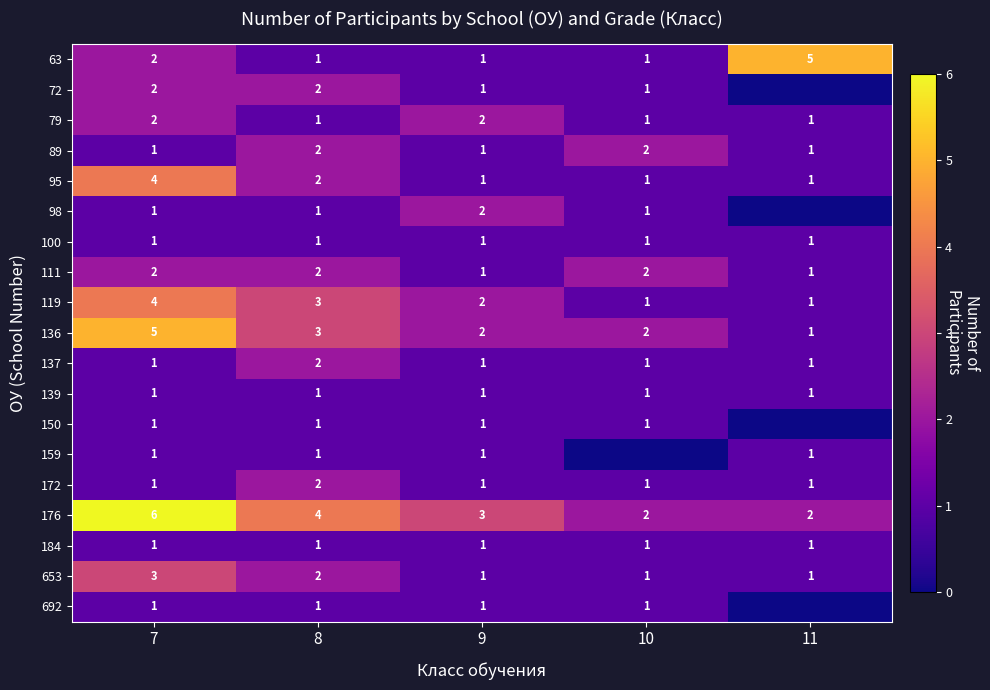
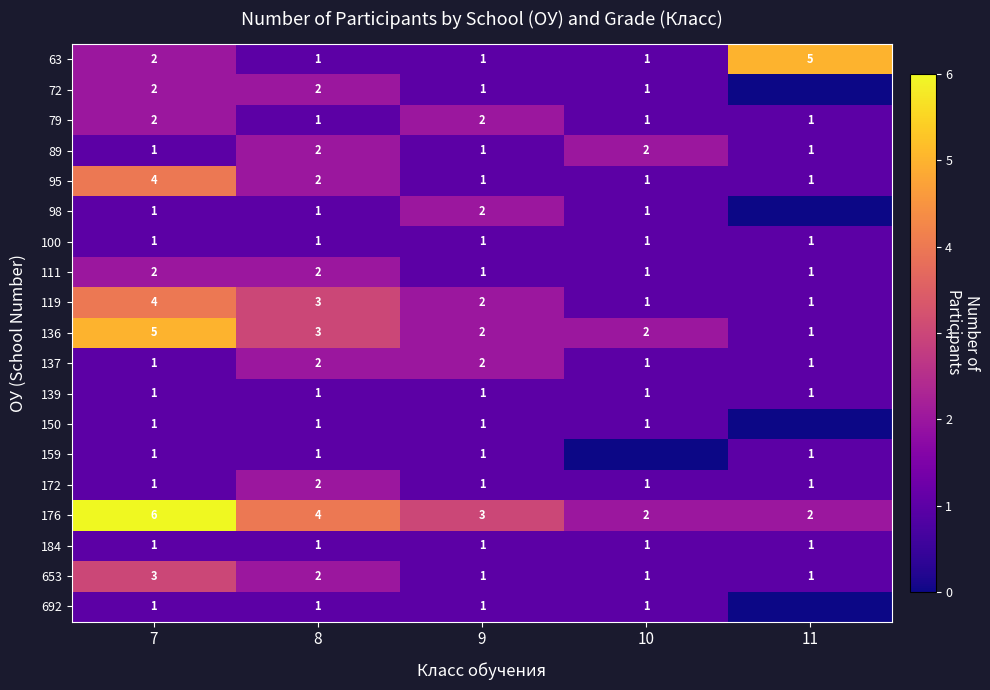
  {
    "63": {
      "7": 2,
      "8": 1,
      "9": 1,
      "10": 1,
      "11": 5
    },
    "72": {
      "7": 2,
      "8": 2,
      "9": 1,
      "10": 1
    },
    "79": {
      "7": 2,
      "8": 1,
      "9": 2,
      "10": 1,
      "11": 1
    },
    "89": {
      "7": 1,
      "8": 2,
      "9": 1,
      "10": 2,
      "11": 1
    },
    "95": {
      "7": 4,
      "8": 2,
      "9": 1,
      "10": 1,
      "11": 1
    },
    "98": {
      "7": 1,
      "8": 1,
      "9": 2,
      "10": 1
    },
    "100": {
      "7": 1,
      "8": 1,
      "9": 1,
      "10": 1,
      "11": 1
    },
    "111": {
      "7": 2,
      "8": 2,
      "9": 1,
-     "10": 2,
+     "10": 1,
      "11": 1
    },
    "119": {
      "7": 4,
      "8": 3,
      "9": 2,
      "10": 1,
      "11": 1
    },
    "136": {
      "7": 5,
      "8": 3,
      "9": 2,
      "10": 2,
      "11": 1
    },
    "137": {
      "7": 1,
      "8": 2,
-     "9": 1,
+     "9": 2,
      "10": 1,
      "11": 1
    },
    "139": {
      "7": 1,
      "8": 1,
      "9": 1,
      "10": 1,
      "11": 1
    },
    "150": {
      "7": 1,
      "8": 1,
      "9": 1,
      "10": 1
    },
    "159": {
      "7": 1,
      "8": 1,
      "9": 1,
      "11": 1
    },
    "172": {
      "7": 1,
      "8": 2,
      "9": 1,
      "10": 1,
      "11": 1
    },
    "176": {
      "7": 6,
      "8": 4,
      "9": 3,
      "10": 2,
      "11": 2
    },
    "184": {
      "7": 1,
      "8": 1,
      "9": 1,
      "10": 1,
      "11": 1
    },
    "653": {
      "7": 3,
      "8": 2,
      "9": 1,
      "10": 1,
      "11": 1
    },
    "692": {
      "7": 1,
      "8": 1,
      "9": 1,
      "10": 1
    }
  }
